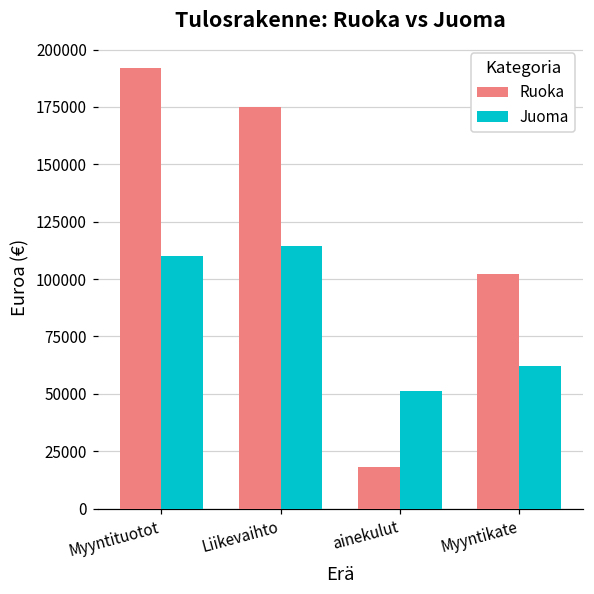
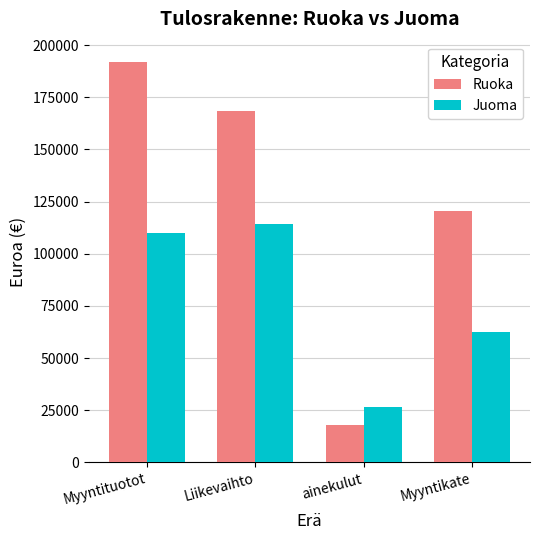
  {
    "Ruoka": {
      "Myyntituotot": 192000,
-     "Liikevaihto": 175000,
+     "Liikevaihto": 168000,
      "ainekulut": 18000,
-     "Myyntikate": 102000
+     "Myyntikate": 120000
    },
    "Juoma": {
      "Myyntituotot": 110000,
      "Liikevaihto": 114000,
-     "ainekulut": 51000,
+     "ainekulut": 26000,
      "Myyntikate": 62000
    }
  }
